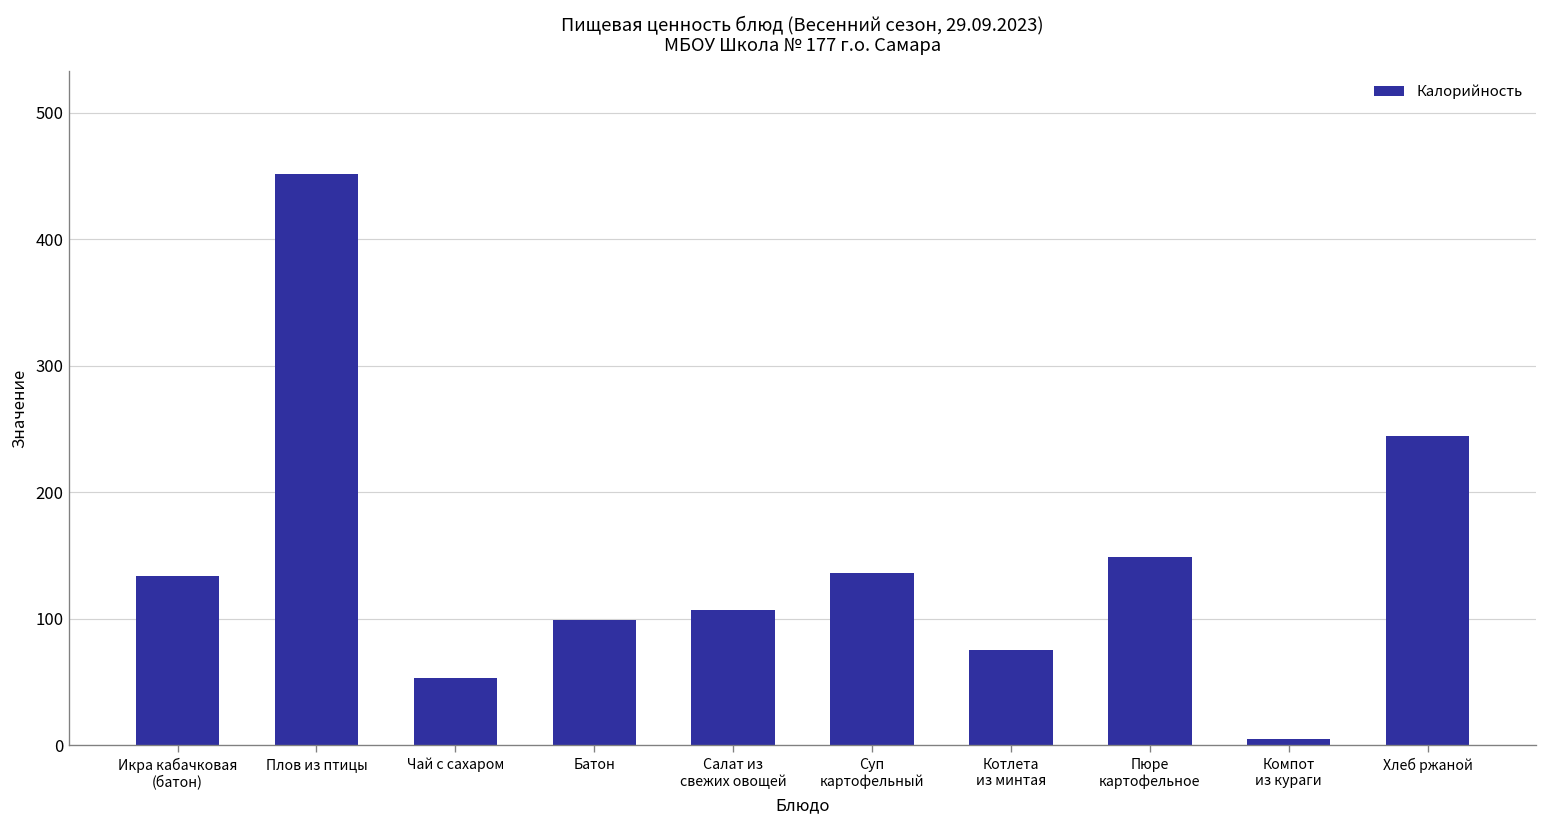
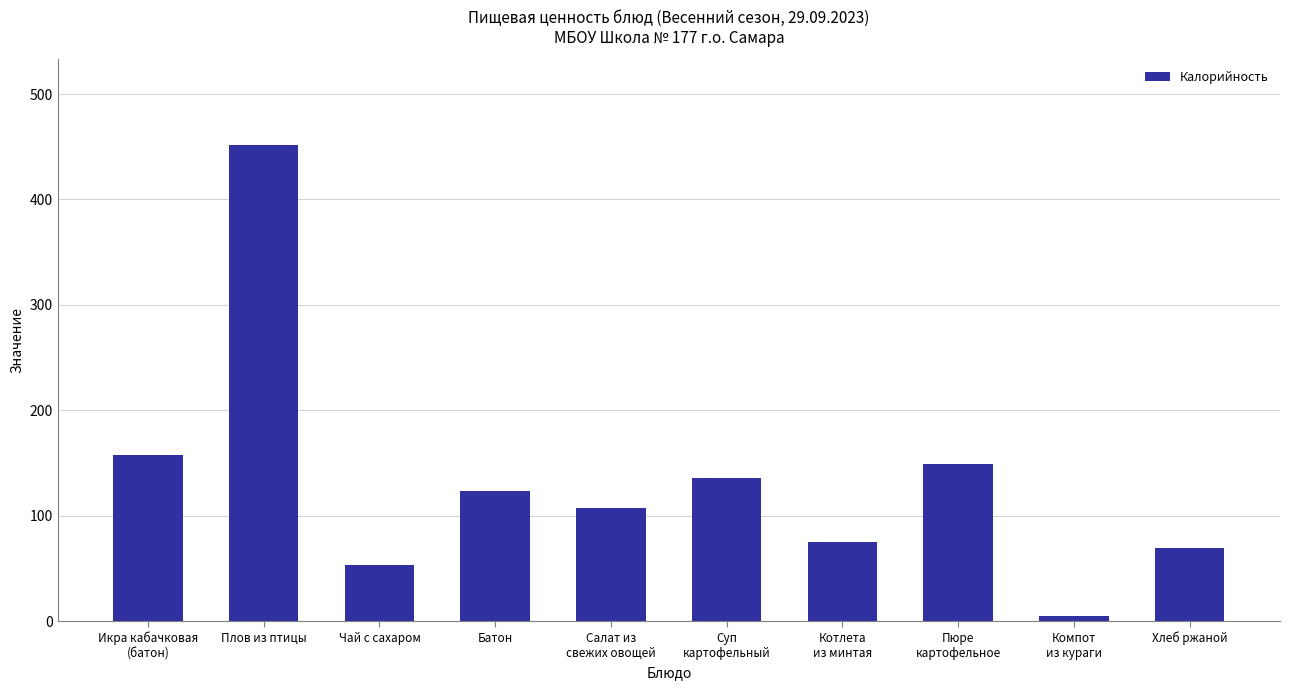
  {
-   "Икра кабачковая (батон)": 134,
+   "Икра кабачковая (батон)": 158,
    "Плов из птицы": 452,
    "Чай с сахаром": 54,
-   "Батон": 99,
+   "Батон": 123,
    "Салат из свежих овощей": 107,
    "Суп картофельный": 136,
    "Котлета из минтая": 75,
    "Пюре картофельное": 149,
    "Компот из кураги": 5,
-   "Хлеб ржаной": 244
+   "Хлеб ржаной": 69
  }
